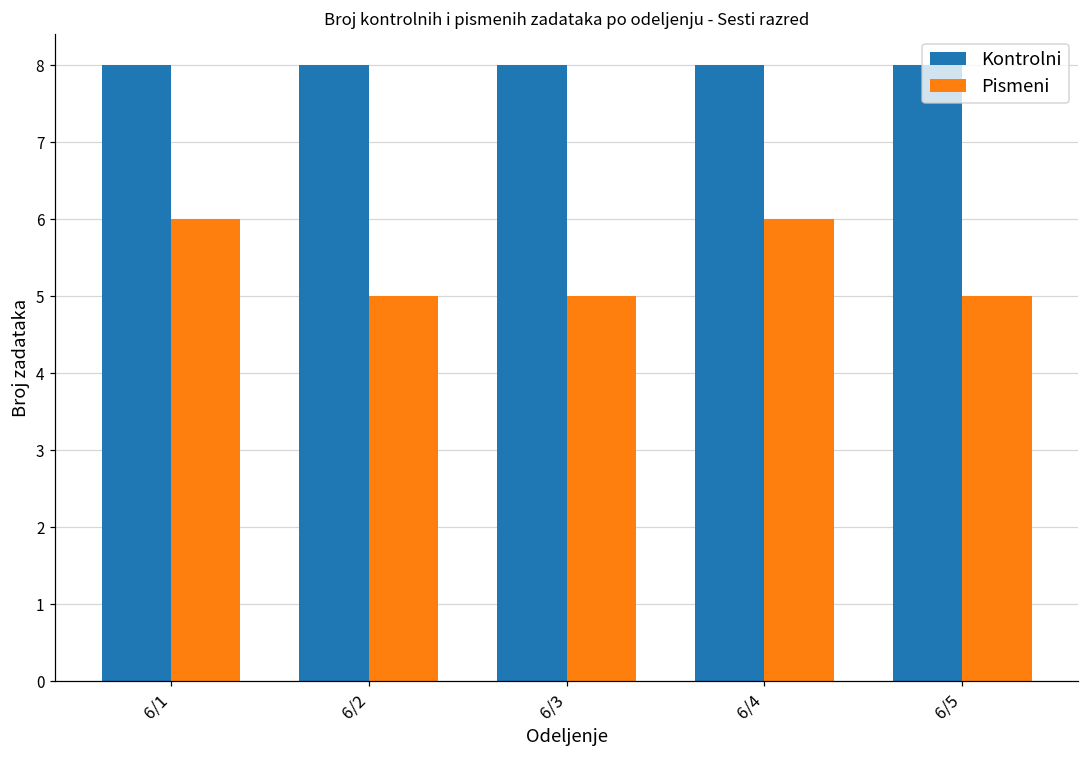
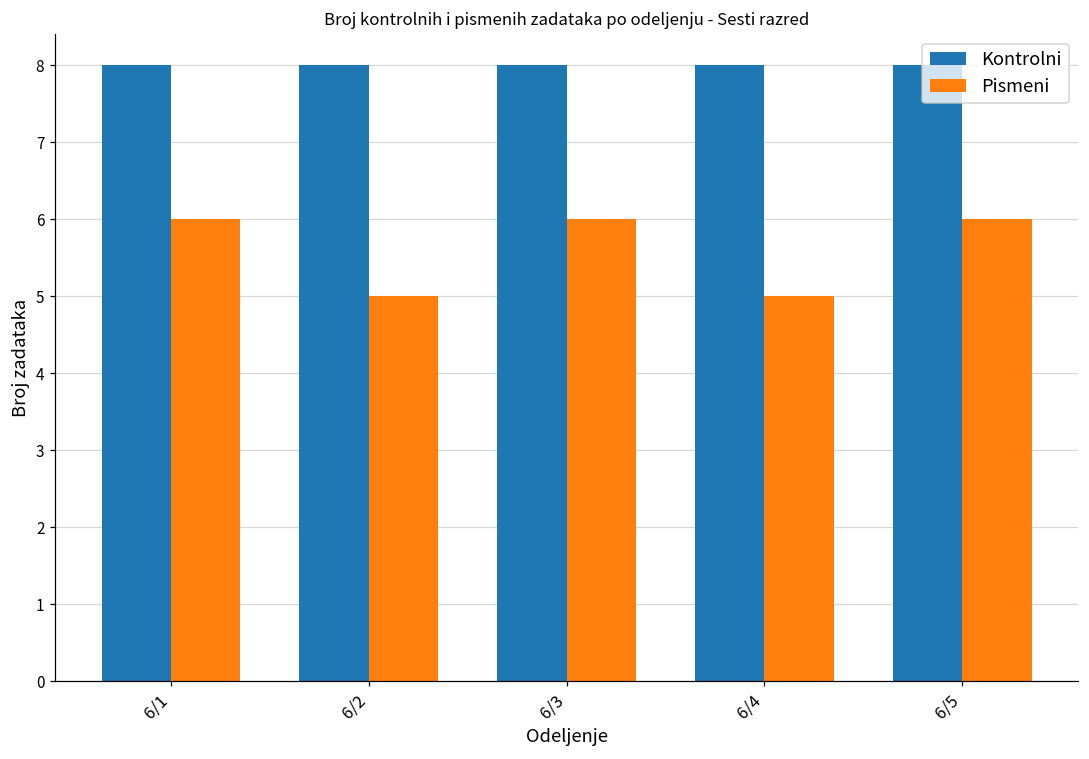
  {
    "Kontrolni": {
      "6/1": 8,
      "6/2": 8,
      "6/3": 8,
      "6/4": 8
    },
    "Pismeni": {
      "6/1": 6,
      "6/2": 5,
-     "6/3": 5,
-     "6/4": 6,
-     "6/5": 5
+     "6/3": 6,
+     "6/4": 5,
+     "6/5": 6
    }
  }
